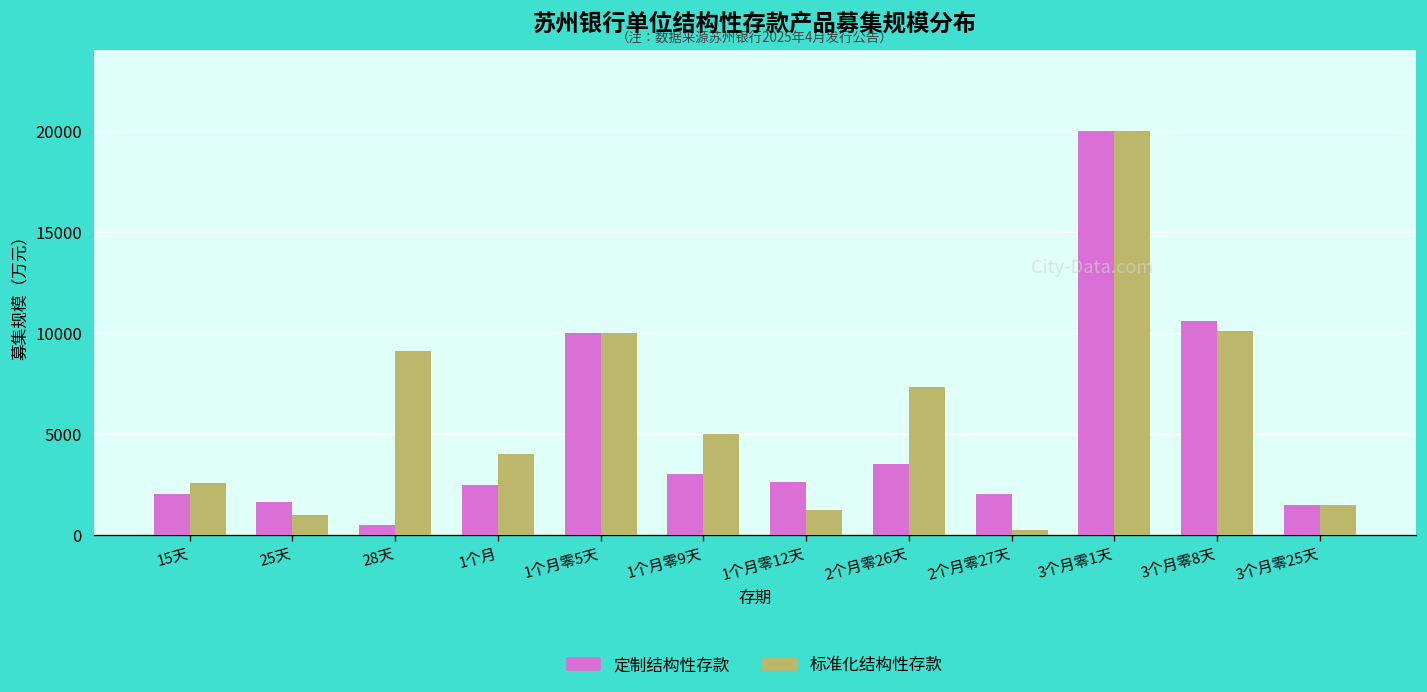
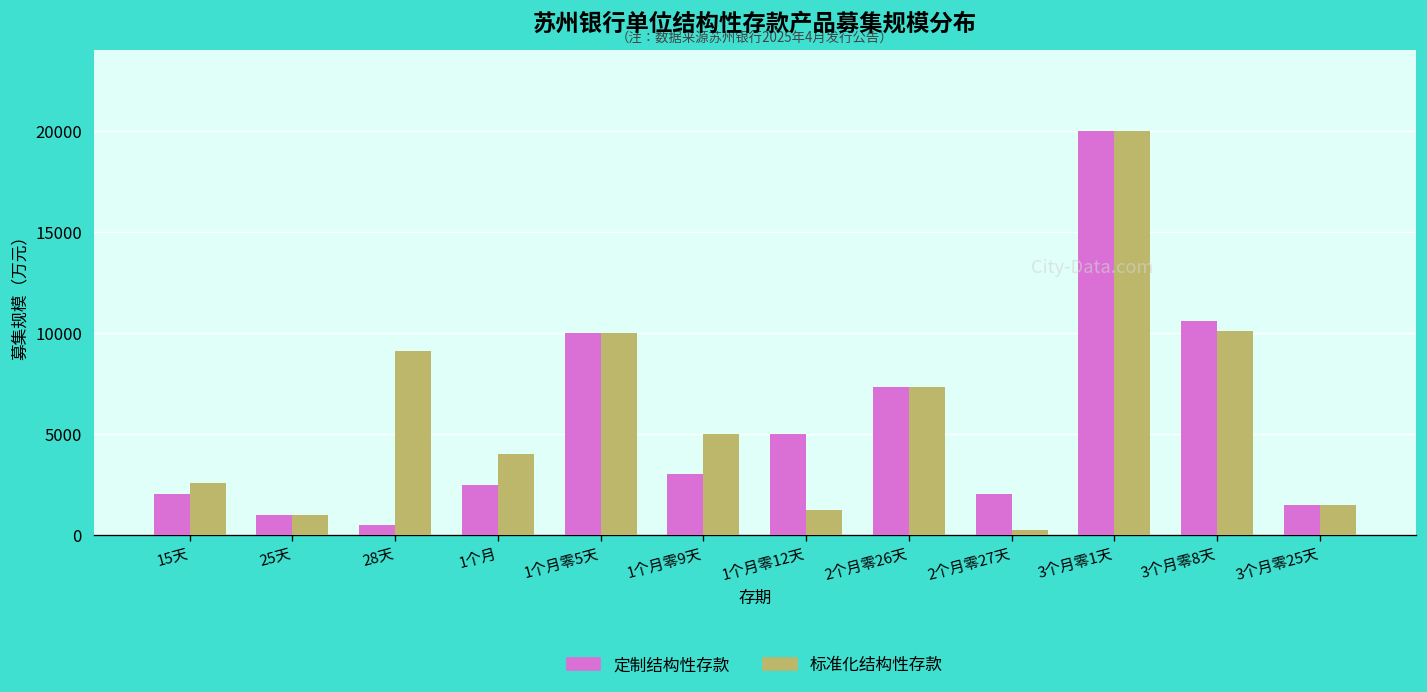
  {
    "定制结构性存款": {
      "15天": 2000,
-     "25天": 1600,
+     "25天": 1000,
      "28天": 500,
      "1个月": 2500,
      "1个月零5天": 10000,
      "1个月零9天": 3000,
-     "1个月零12天": 2600,
-     "2个月零26天": 3500,
+     "1个月零12天": 5000,
+     "2个月零26天": 7300,
      "2个月零27天": 2000,
      "3个月零1天": 20000,
      "3个月零8天": 10600,
      "3个月零25天": 1500
    },
    "标准化结构性存款": {
      "15天": 2600,
      "25天": 1000,
      "28天": 9100,
      "1个月": 4000,
      "1个月零5天": 10000,
      "1个月零9天": 5000,
      "1个月零12天": 1200,
      "2个月零26天": 7300,
      "2个月零27天": 300,
      "3个月零1天": 20000,
      "3个月零8天": 10100,
      "3个月零25天": 1500
    }
  }
